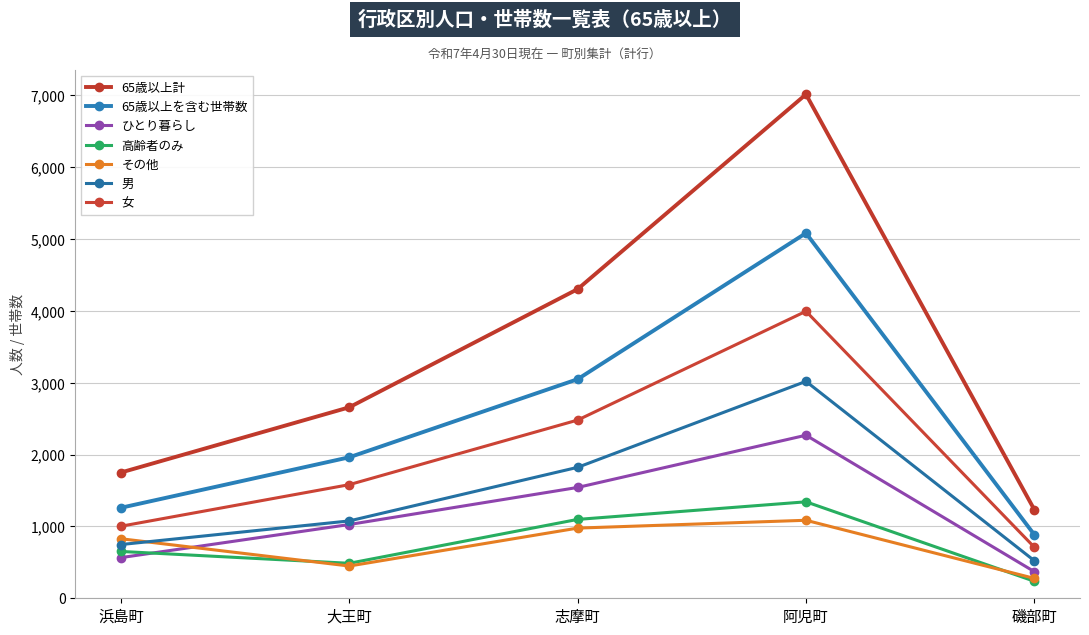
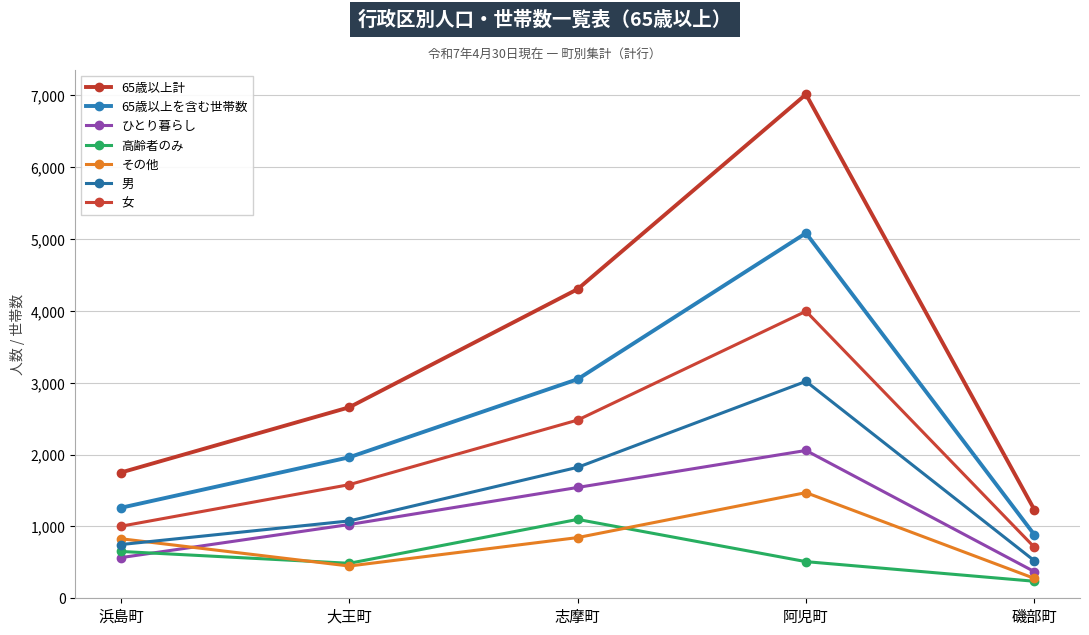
  {
    "ひとり暮らし": {
      "浜島町": "600",
      "大王町": "1,000",
      "志摩町": "1,500",
-     "阿児町": "2,300",
+     "阿児町": "2,100",
      "磯部町": "400"
    },
    "高齢者のみ": {
      "浜島町": "700",
      "大王町": "500",
      "志摩町": "1,100",
-     "阿児町": "1,300",
+     "阿児町": "500",
      "磯部町": "200"
    },
    "その他": {
      "浜島町": "800",
      "大王町": "400",
-     "志摩町": "1,000",
-     "阿児町": "1,100",
+     "志摩町": "800",
+     "阿児町": "1,500",
      "磯部町": "300"
    }
  }
